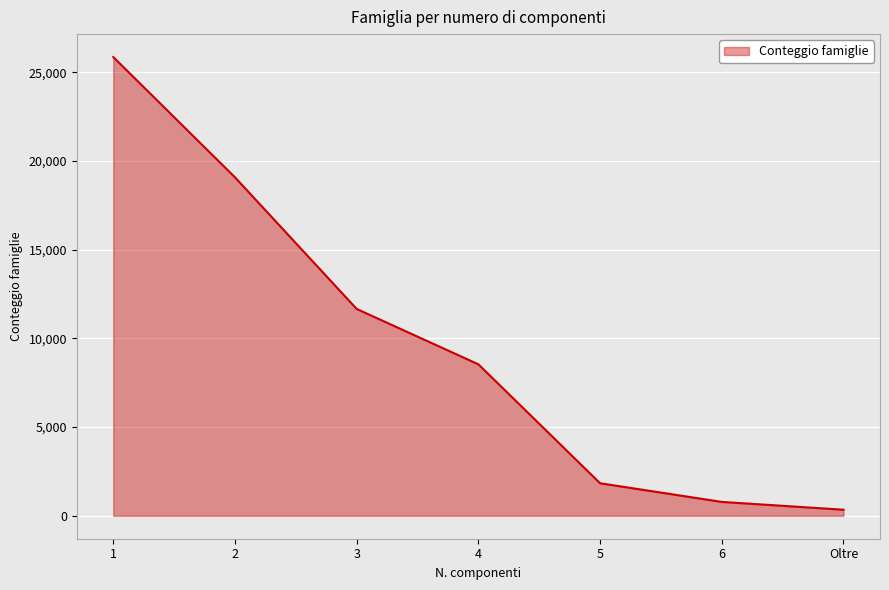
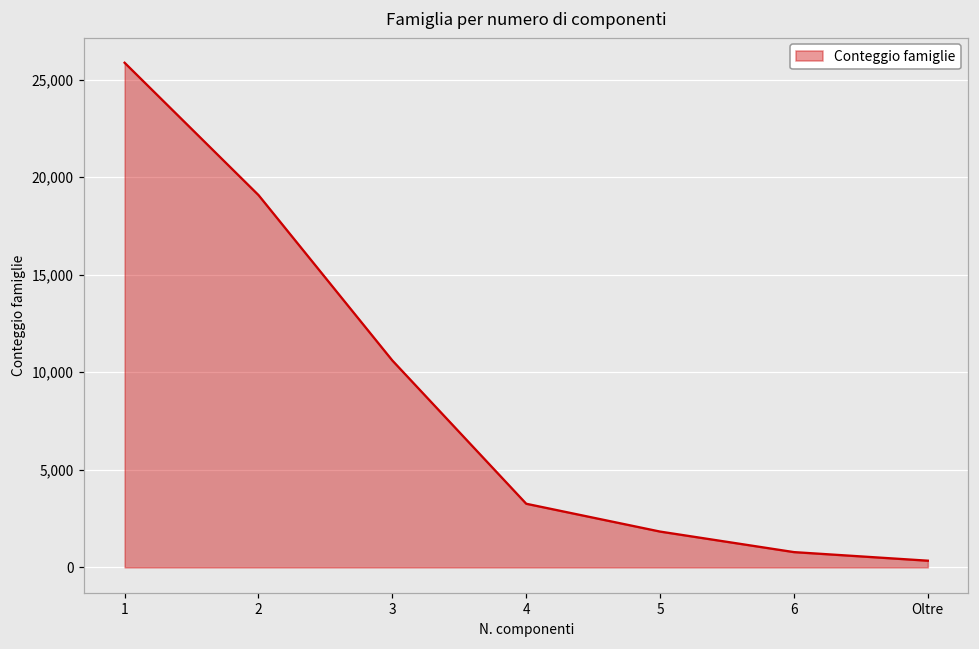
  {
    "1": "25,900",
    "2": "19,100",
-   "3": "11,700",
-   "4": "8,500",
+   "3": "10,600",
+   "4": "3,300",
    "5": "1,800",
    "6": "800",
    "Oltre": "300"
  }
